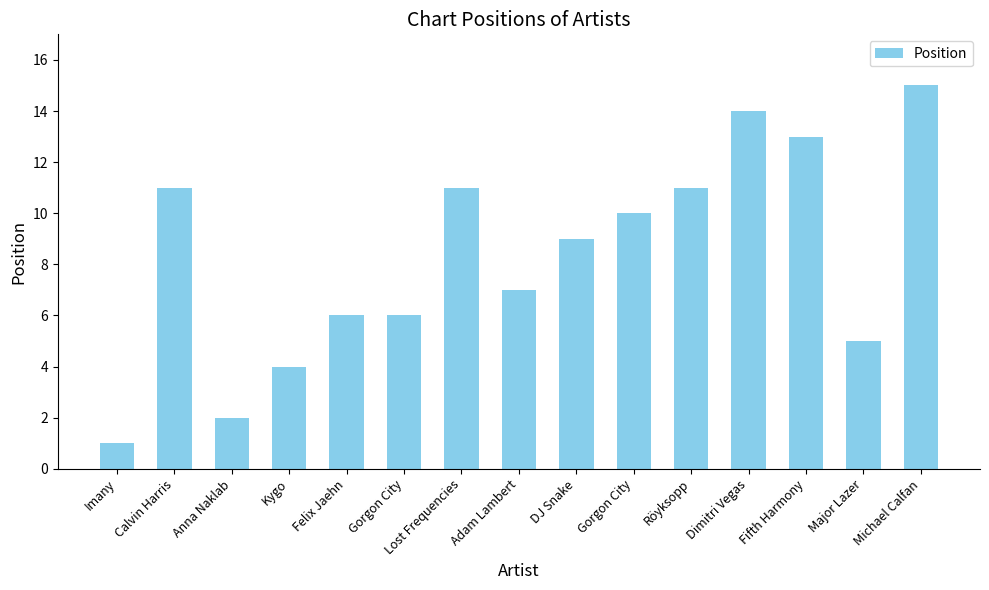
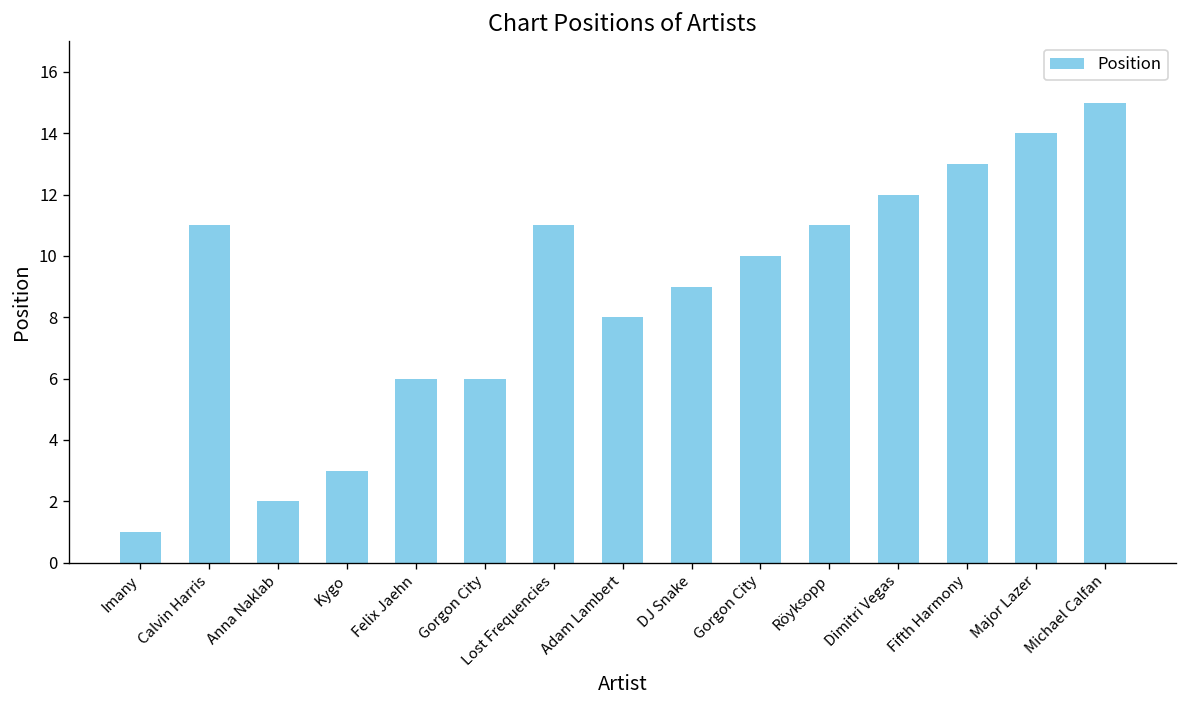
  {
    "Imany": 1,
    "Calvin Harris": 11,
    "Anna Naklab": 2,
-   "Kygo": 4,
+   "Kygo": 3,
    "Felix Jaehn": 6,
    "Lost Frequencies": 11,
-   "Adam Lambert": 7,
+   "Adam Lambert": 8,
    "DJ Snake": 9,
    "Röyksopp": 11,
-   "Dimitri Vegas": 14,
+   "Dimitri Vegas": 12,
    "Fifth Harmony": 13,
-   "Major Lazer": 5,
+   "Major Lazer": 14,
    "Michael Calfan": 15
  }
